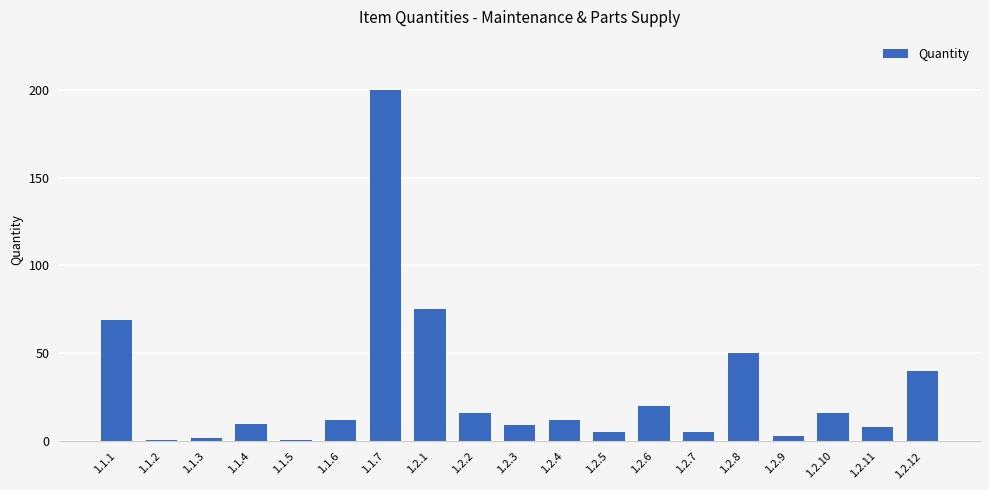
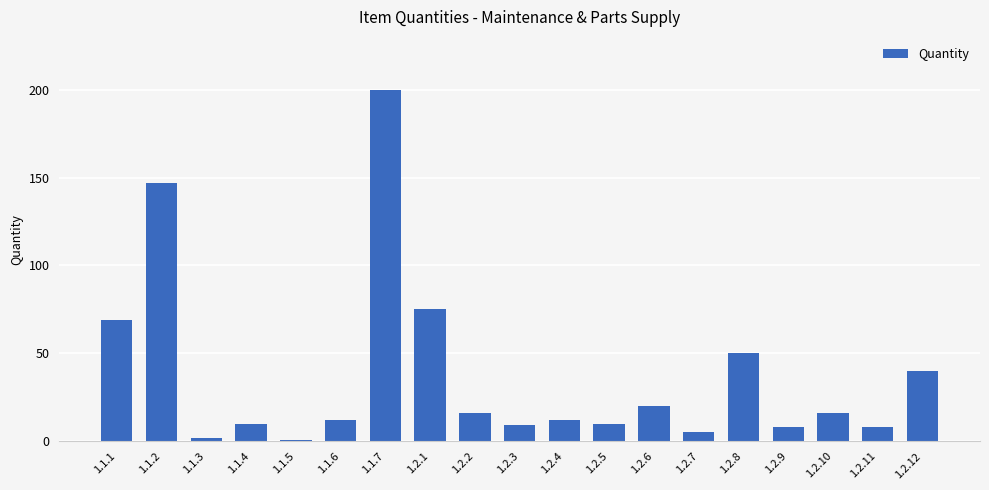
  {
    "1.1.1": 69,
-   "1.1.2": 1,
+   "1.1.2": 147,
    "1.1.3": 2,
    "1.1.4": 10,
    "1.1.6": 12,
    "1.1.7": 200,
    "1.2.1": 75,
    "1.2.2": 16,
    "1.2.3": 9,
    "1.2.4": 12,
-   "1.2.5": 5,
+   "1.2.5": 10,
    "1.2.6": 20,
    "1.2.7": 5,
    "1.2.8": 50,
-   "1.2.9": 3,
+   "1.2.9": 8,
    "1.2.10": 16,
    "1.2.11": 8,
    "1.2.12": 40
  }
